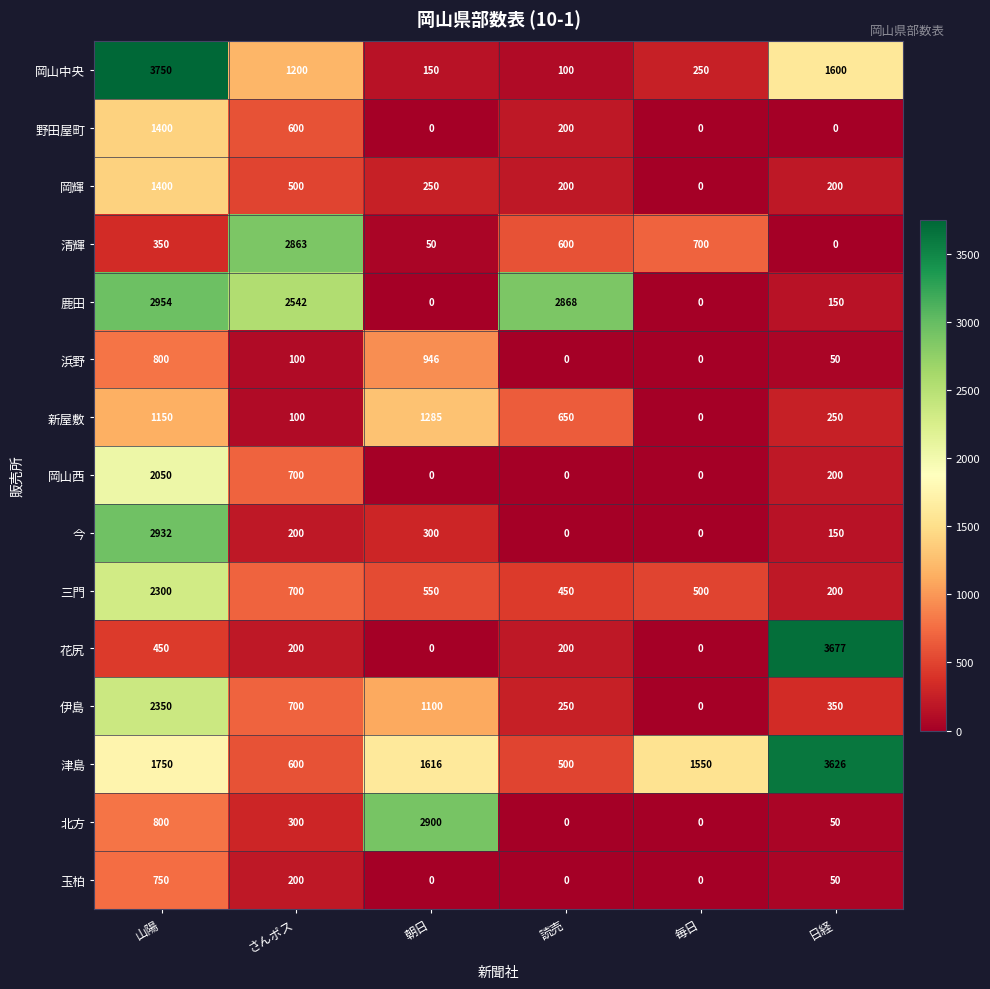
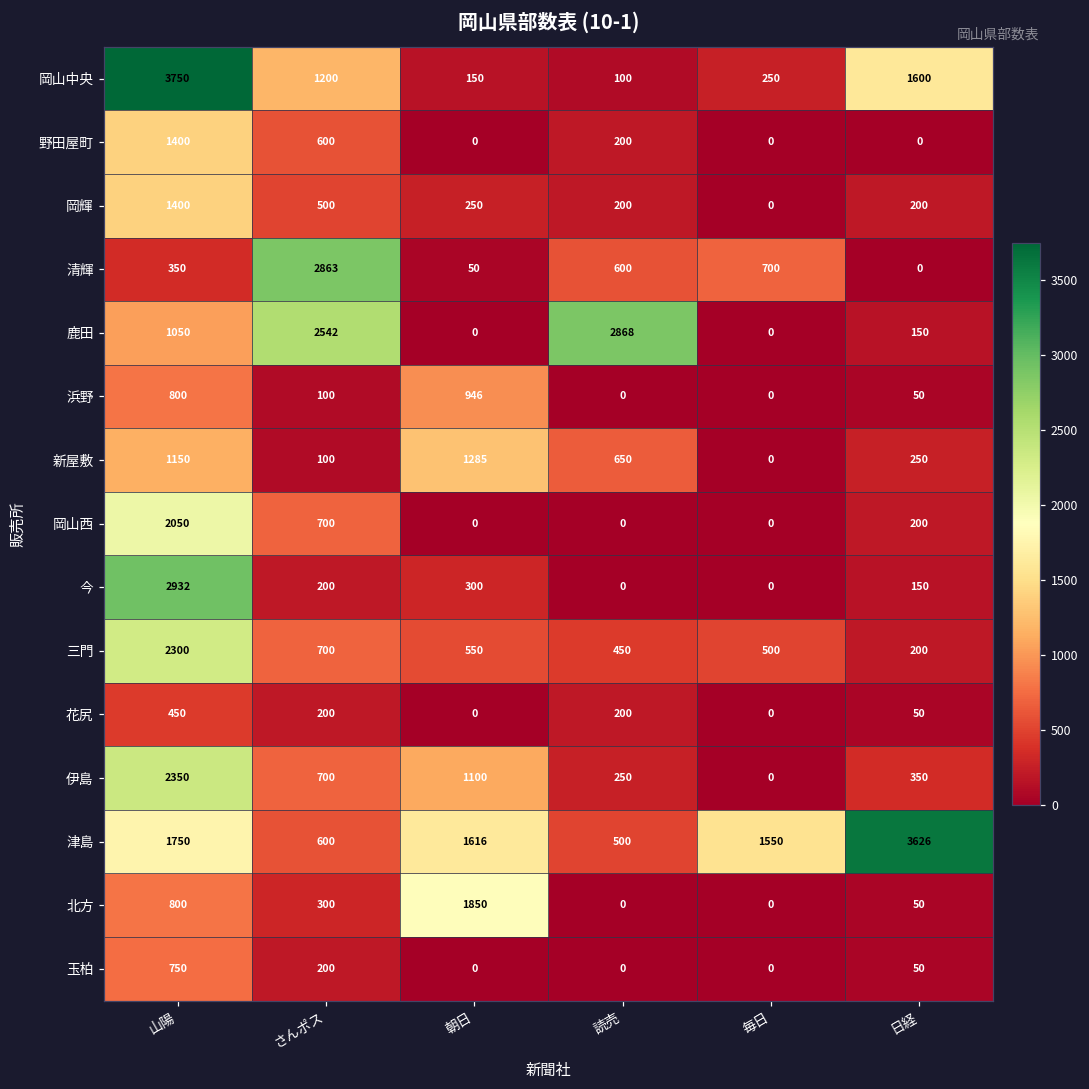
  {
    "岡山中央": {
      "山陽": 3750,
      "さんポス": 1200,
      "朝日": 150,
      "読売": 100,
      "毎日": 250,
      "日経": 1600
    },
    "野田屋町": {
      "山陽": 1400,
      "さんポス": 600,
      "朝日": 0,
      "読売": 200,
      "毎日": 0,
      "日経": 0
    },
    "岡輝": {
      "山陽": 1400,
      "さんポス": 500,
      "朝日": 250,
      "読売": 200,
      "毎日": 0,
      "日経": 200
    },
    "清輝": {
      "山陽": 350,
      "さんポス": 2863,
      "朝日": 50,
      "読売": 600,
      "毎日": 700,
      "日経": 0
    },
    "鹿田": {
-     "山陽": 2954,
+     "山陽": 1050,
      "さんポス": 2542,
      "朝日": 0,
      "読売": 2868,
      "毎日": 0,
      "日経": 150
    },
    "浜野": {
      "山陽": 800,
      "さんポス": 100,
      "朝日": 946,
      "読売": 0,
      "毎日": 0,
      "日経": 50
    },
    "新屋敷": {
      "山陽": 1150,
      "さんポス": 100,
      "朝日": 1285,
      "読売": 650,
      "毎日": 0,
      "日経": 250
    },
    "岡山西": {
      "山陽": 2050,
      "さんポス": 700,
      "朝日": 0,
      "読売": 0,
      "毎日": 0,
      "日経": 200
    },
    "今": {
      "山陽": 2932,
      "さんポス": 200,
      "朝日": 300,
      "読売": 0,
      "毎日": 0,
      "日経": 150
    },
    "三門": {
      "山陽": 2300,
      "さんポス": 700,
      "朝日": 550,
      "読売": 450,
      "毎日": 500,
      "日経": 200
    },
    "花尻": {
      "山陽": 450,
      "さんポス": 200,
      "朝日": 0,
      "読売": 200,
      "毎日": 0,
-     "日経": 3677
+     "日経": 50
    },
    "伊島": {
      "山陽": 2350,
      "さんポス": 700,
      "朝日": 1100,
      "読売": 250,
      "毎日": 0,
      "日経": 350
    },
    "津島": {
      "山陽": 1750,
      "さんポス": 600,
      "朝日": 1616,
      "読売": 500,
      "毎日": 1550,
      "日経": 3626
    },
    "北方": {
      "山陽": 800,
      "さんポス": 300,
-     "朝日": 2900,
+     "朝日": 1850,
      "読売": 0,
      "毎日": 0,
      "日経": 50
    },
    "玉柏": {
      "山陽": 750,
      "さんポス": 200,
      "朝日": 0,
      "読売": 0,
      "毎日": 0,
      "日経": 50
    }
  }
